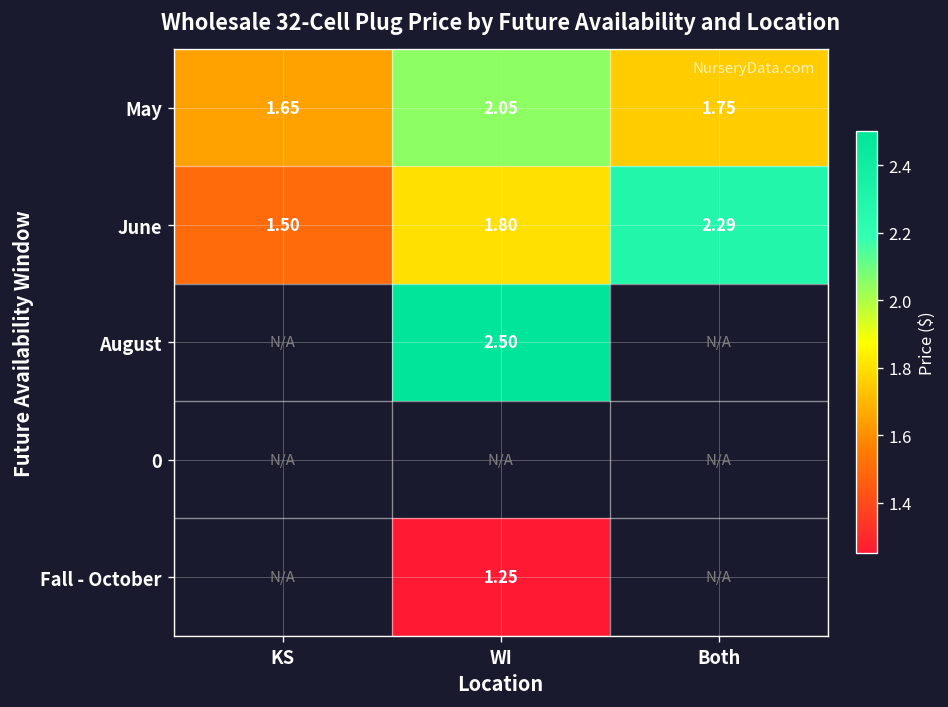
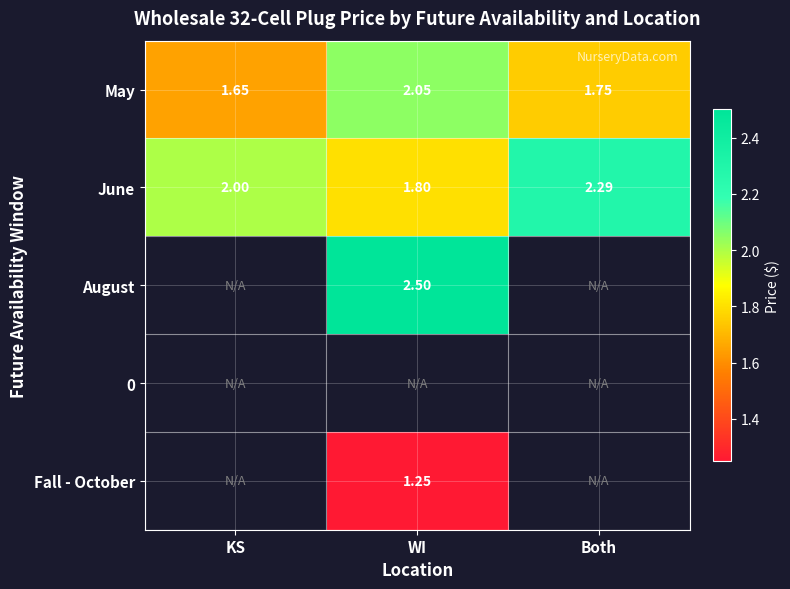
  {
    "May": {
      "KS": 1.65,
      "WI": 2.05
    },
    "June": {
-     "KS": 1.50,
+     "KS": 2.00,
      "WI": 1.80,
      "Both": 2.29
    },
    "August": {
      "WI": 2.50
    },
    "Fall - October": {
      "WI": 1.25
    }
  }
